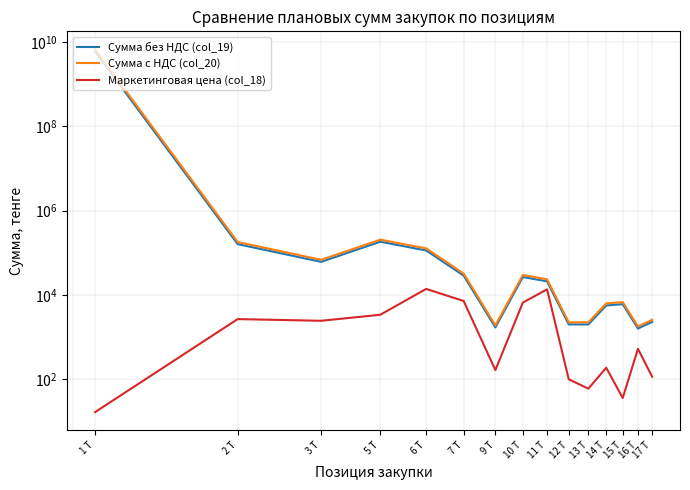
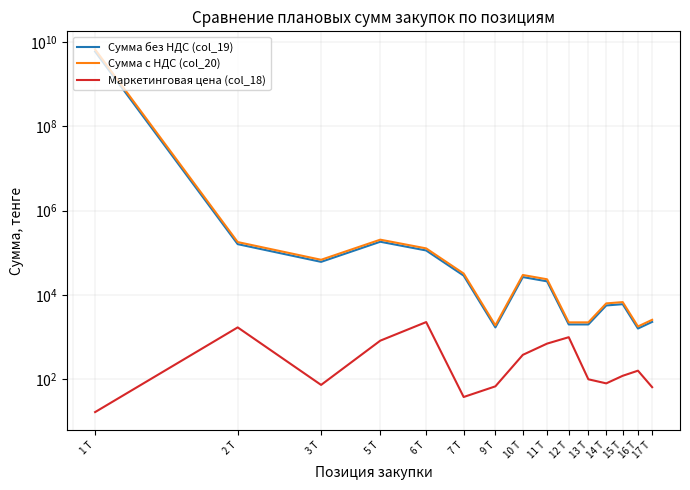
  {
    "Маркетинговая цена (col_18)": {
      "1 Т": 17,
-     "2 Т": 3000,
-     "3 Т": 2000,
-     "5 Т": 3000,
-     "6 Т": 14000,
-     "7 Т": 7000,
-     "9 Т": 170,
-     "10 Т": 7000,
-     "11 Т": 14000,
-     "12 Т": 100,
-     "13 Т": 60,
-     "14 Т": 200,
-     "15 Т": 40,
-     "16 Т": 500,
-     "17 Т": 120
+     "2 Т": 1700,
+     "3 Т": 70,
+     "5 Т": 800,
+     "6 Т": 2000,
+     "7 Т": 40,
+     "9 Т": 70,
+     "10 Т": 400,
+     "11 Т": 700,
+     "12 Т": 1000,
+     "13 Т": 100,
+     "14 Т": 80,
+     "15 Т": 120,
+     "16 Т": 160,
+     "17 Т": 70
    }
  }
